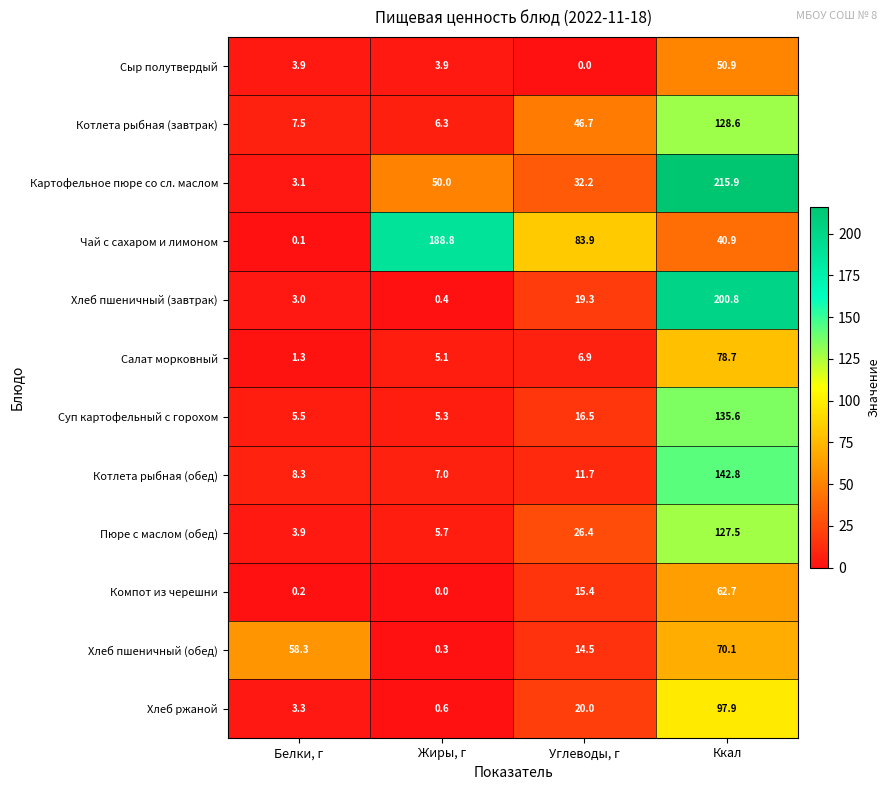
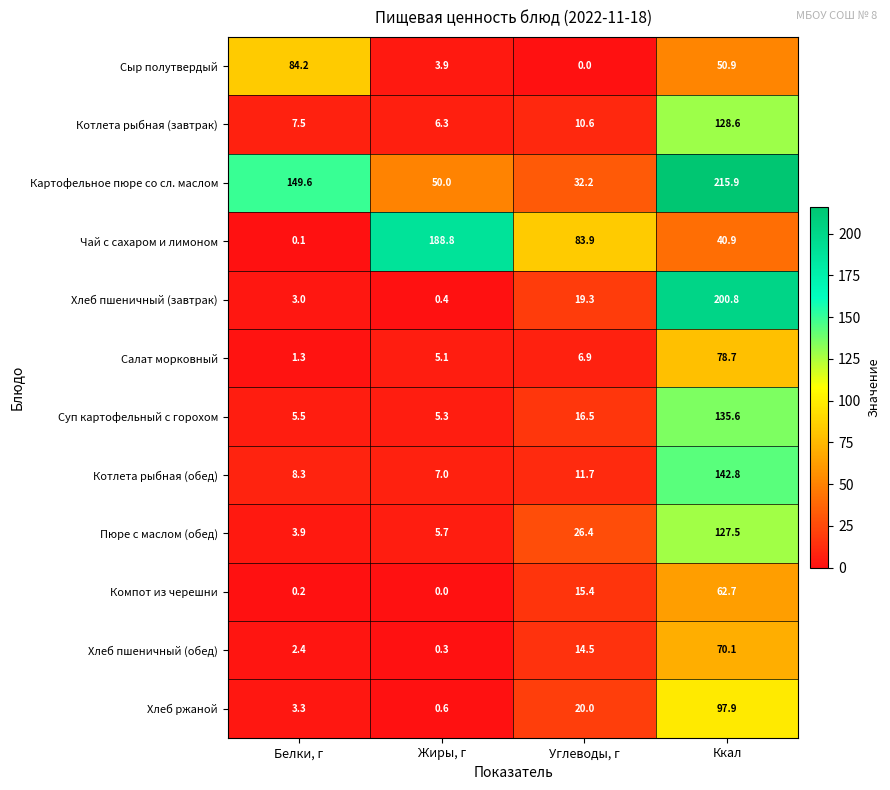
  {
    "Сыр полутвердый": {
-     "Белки, г": 3.9,
+     "Белки, г": 84.2,
      "Жиры, г": 3.9,
      "Углеводы, г": 0.0,
      "Ккал": 50.9
    },
    "Котлета рыбная (завтрак)": {
      "Белки, г": 7.5,
      "Жиры, г": 6.3,
-     "Углеводы, г": 46.7,
+     "Углеводы, г": 10.6,
      "Ккал": 128.6
    },
    "Картофельное пюре со сл. маслом": {
-     "Белки, г": 3.1,
+     "Белки, г": 149.6,
      "Жиры, г": 50.0,
      "Углеводы, г": 32.2,
      "Ккал": 215.9
    },
    "Чай с сахаром и лимоном": {
      "Белки, г": 0.1,
      "Жиры, г": 188.8,
      "Углеводы, г": 83.9,
      "Ккал": 40.9
    },
    "Хлеб пшеничный (завтрак)": {
      "Белки, г": 3.0,
      "Жиры, г": 0.4,
      "Углеводы, г": 19.3,
      "Ккал": 200.8
    },
    "Салат морковный": {
      "Белки, г": 1.3,
      "Жиры, г": 5.1,
      "Углеводы, г": 6.9,
      "Ккал": 78.7
    },
    "Суп картофельный с горохом": {
      "Белки, г": 5.5,
      "Жиры, г": 5.3,
      "Углеводы, г": 16.5,
      "Ккал": 135.6
    },
    "Котлета рыбная (обед)": {
      "Белки, г": 8.3,
      "Жиры, г": 7.0,
      "Углеводы, г": 11.7,
      "Ккал": 142.8
    },
    "Пюре с маслом (обед)": {
      "Белки, г": 3.9,
      "Жиры, г": 5.7,
      "Углеводы, г": 26.4,
      "Ккал": 127.5
    },
    "Компот из черешни": {
      "Белки, г": 0.2,
      "Жиры, г": 0.0,
      "Углеводы, г": 15.4,
      "Ккал": 62.7
    },
    "Хлеб пшеничный (обед)": {
-     "Белки, г": 58.3,
+     "Белки, г": 2.4,
      "Жиры, г": 0.3,
      "Углеводы, г": 14.5,
      "Ккал": 70.1
    },
    "Хлеб ржаной": {
      "Белки, г": 3.3,
      "Жиры, г": 0.6,
      "Углеводы, г": 20.0,
      "Ккал": 97.9
    }
  }
